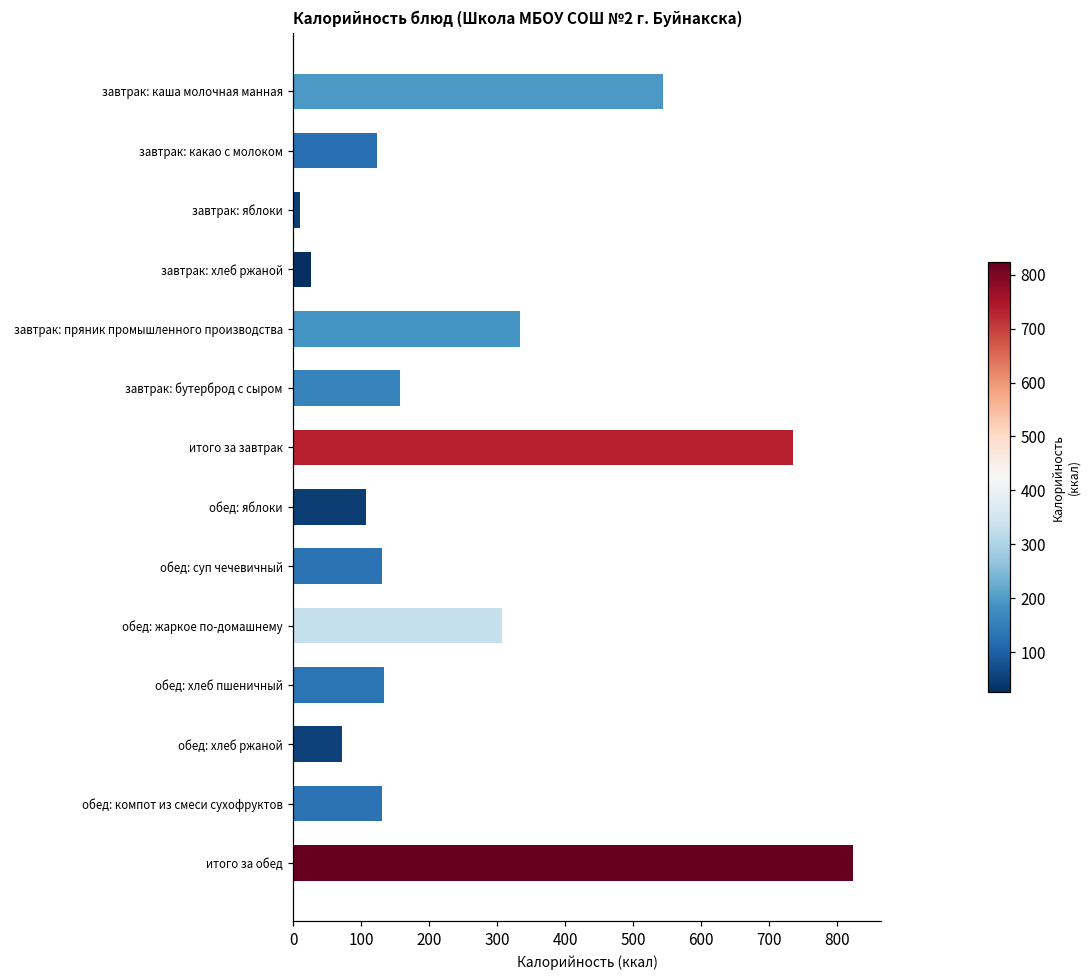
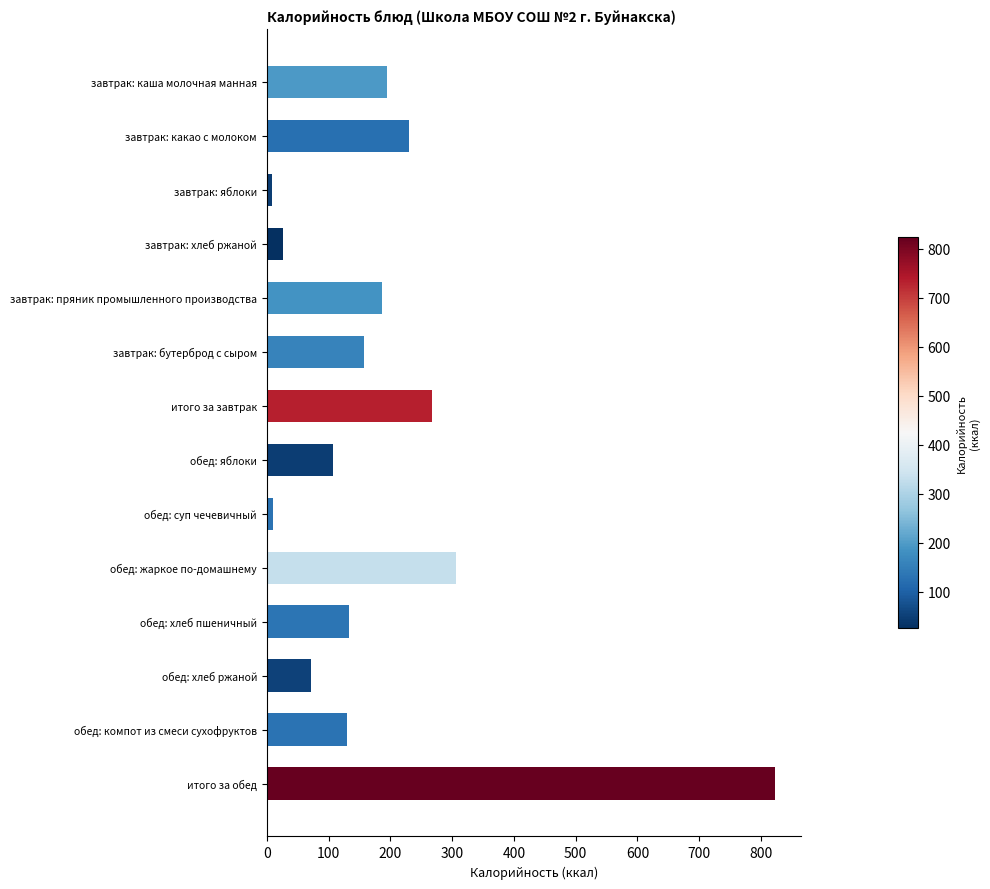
  {
-   "завтрак: каша молочная манная": 540,
-   "завтрак: какао с молоком": 120,
+   "завтрак: каша молочная манная": 200,
+   "завтрак: какао с молоком": 230,
    "завтрак: яблоки": 10,
    "завтрак: хлеб ржаной": 30,
-   "завтрак: пряник промышленного производства": 330,
+   "завтрак: пряник промышленного производства": 190,
    "завтрак: бутерброд с сыром": 160,
-   "итого за завтрак": 740,
+   "итого за завтрак": 270,
    "обед: яблоки": 110,
-   "обед: суп чечевичный": 130,
+   "обед: суп чечевичный": 10,
    "обед: жаркое по-домашнему": 310,
    "обед: хлеб пшеничный": 130,
    "обед: хлеб ржаной": 70,
    "обед: компот из смеси сухофруктов": 130,
    "итого за обед": 820
  }
